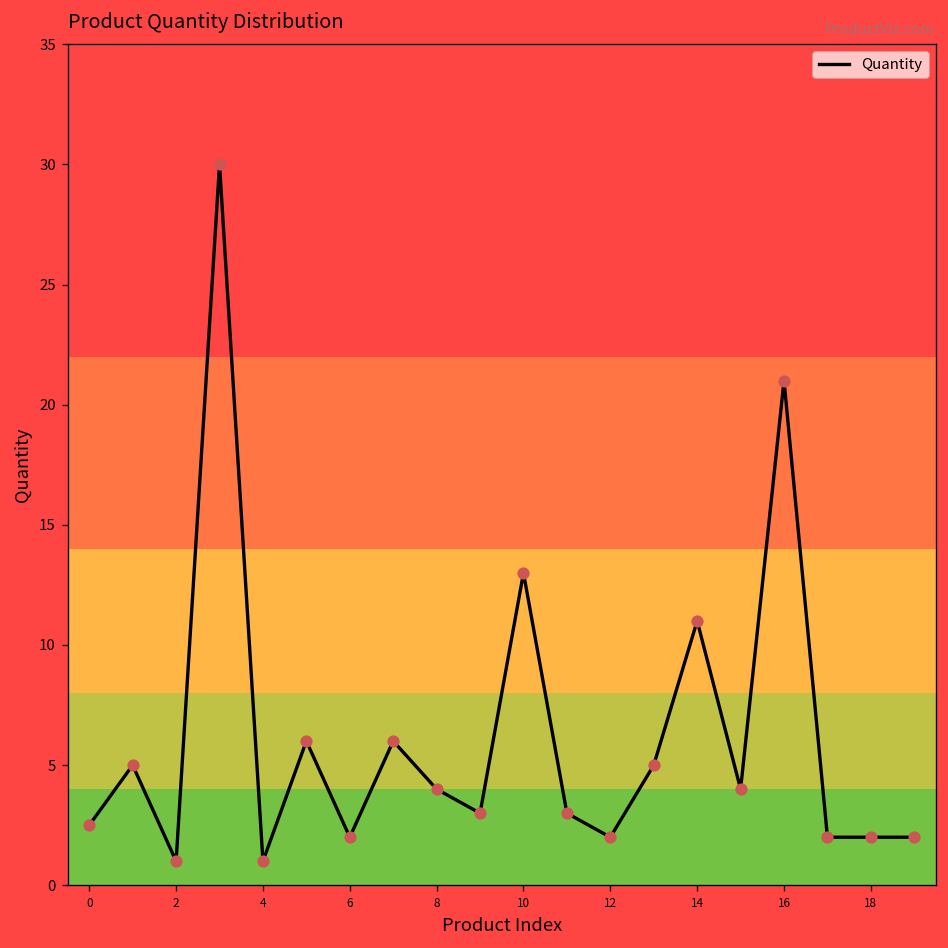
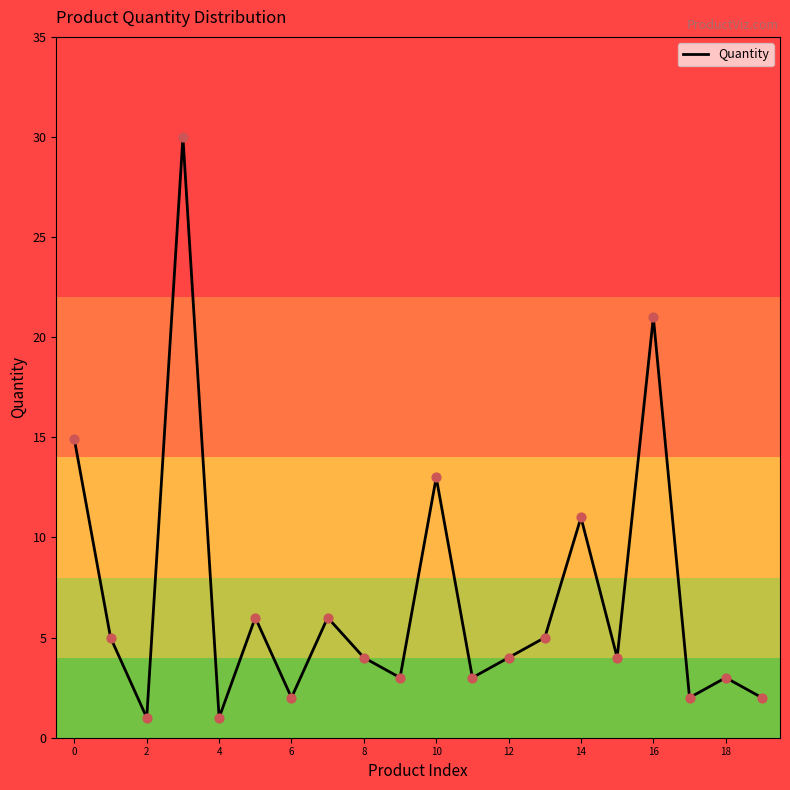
  {
-   "0": 2.5,
+   "0": 14.9,
    "2": 1.0,
    "4": 1.0,
    "6": 2.0,
    "8": 4.0,
    "10": 13.0,
-   "12": 2,
+   "12": 4,
    "14": 11.0,
    "16": 21.0,
-   "18": 2
+   "18": 3
  }
